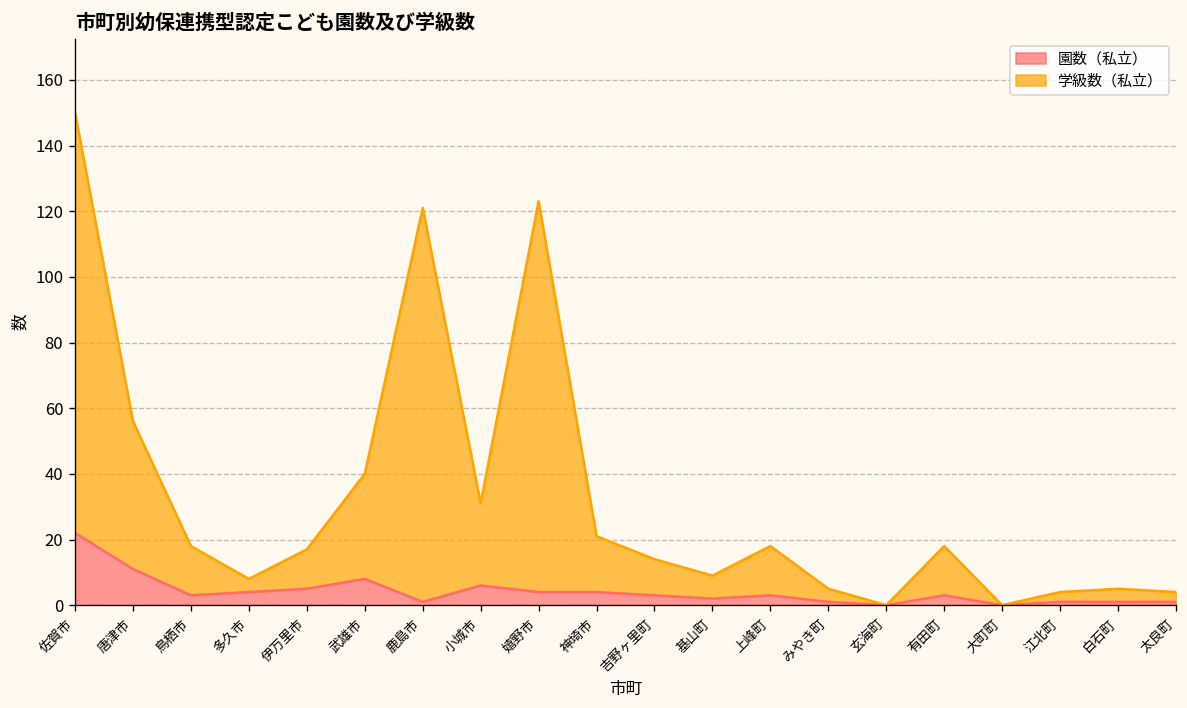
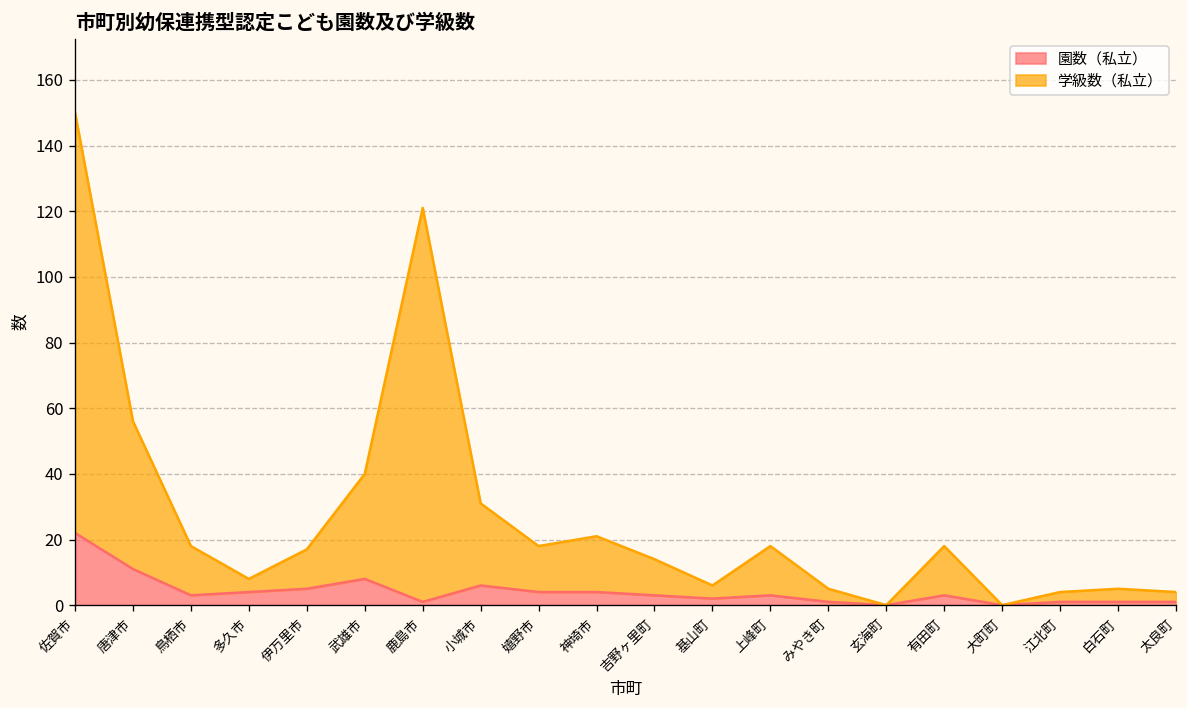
  {
    "園数（私立）": {
      "佐賀市": 22,
      "唐津市": 11,
      "鳥栖市": 3,
      "多久市": 4,
      "伊万里市": 5,
      "武雄市": 8,
      "鹿島市": 1,
      "小城市": 6,
      "嬉野市": 4,
      "神埼市": 4,
      "吉野ヶ里町": 3,
      "基山町": 2,
      "上峰町": 3,
      "みやき町": 1,
      "有田町": 3,
      "江北町": 1,
      "白石町": 1,
      "太良町": 1
    },
    "学級数（私立）": {
      "佐賀市": 128,
      "唐津市": 45,
      "鳥栖市": 15,
      "多久市": 4,
      "伊万里市": 12,
      "武雄市": 32,
      "鹿島市": 120,
      "小城市": 25,
-     "嬉野市": 119,
+     "嬉野市": 14,
      "神埼市": 17,
      "吉野ヶ里町": 11,
-     "基山町": 7,
+     "基山町": 4,
      "上峰町": 15,
      "みやき町": 4,
      "有田町": 15,
      "江北町": 3,
      "白石町": 4,
      "太良町": 3
    }
  }
